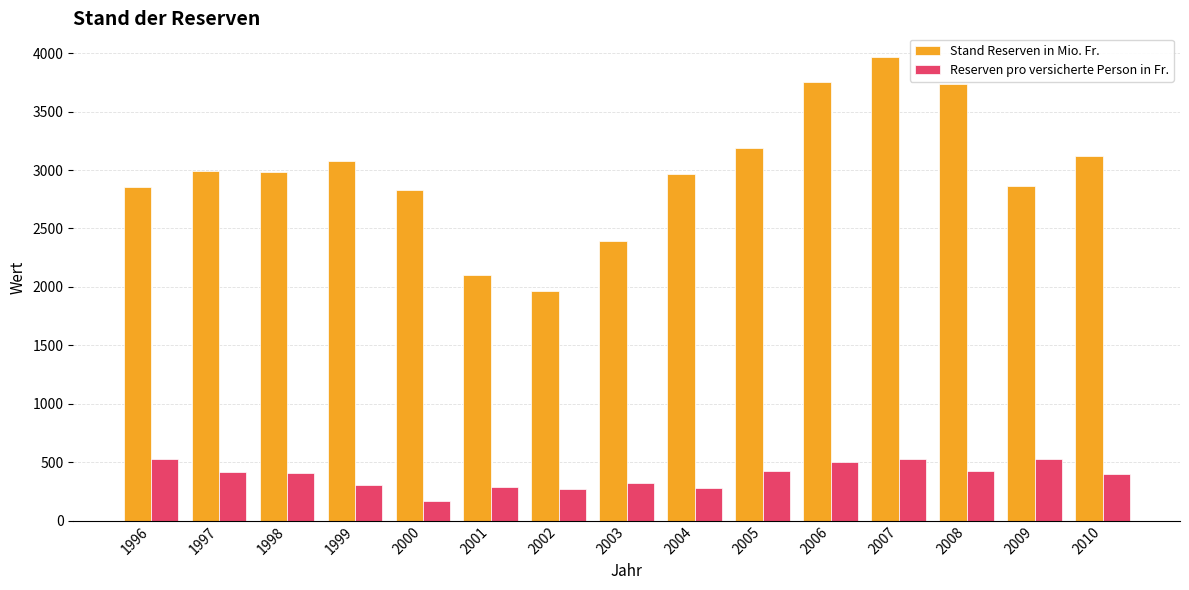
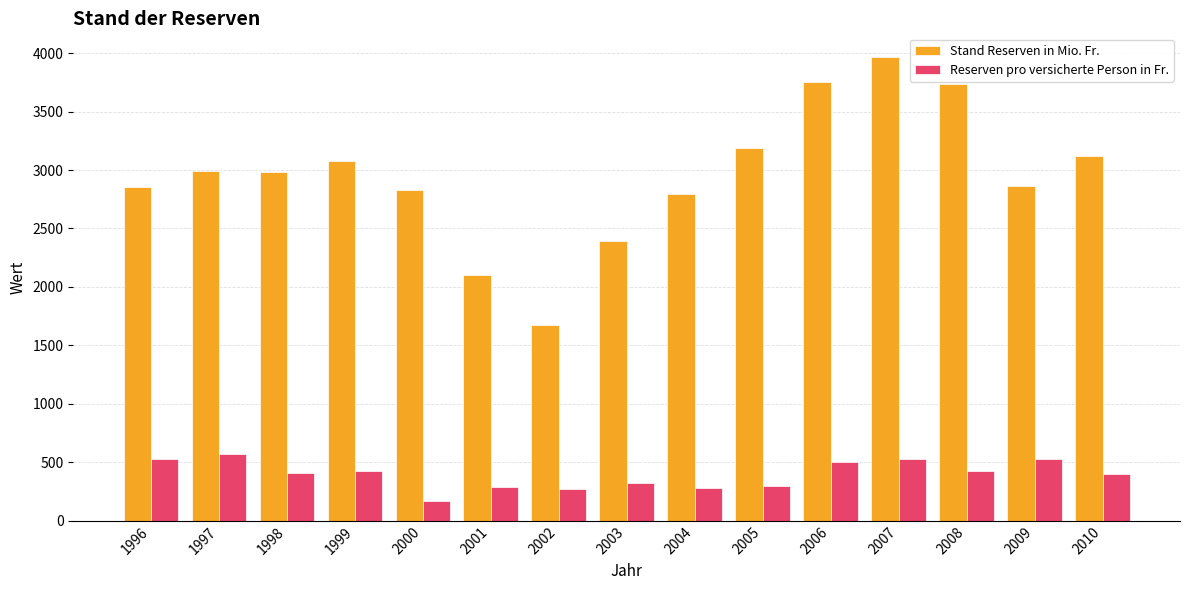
  {
    "Stand Reserven in Mio. Fr.": {
      "1996": 2860,
      "1997": 2990,
      "1998": 2990,
      "1999": 3080,
      "2000": 2830,
      "2001": 2100,
-     "2002": 1970,
+     "2002": 1670,
      "2003": 2390,
-     "2004": 2970,
+     "2004": 2800,
      "2005": 3180,
      "2006": 3750,
      "2007": 3970,
      "2008": 3740,
      "2009": 2860,
      "2010": 3120
    },
    "Reserven pro versicherte Person in Fr.": {
      "1996": 520,
-     "1997": 410,
+     "1997": 570,
      "1998": 410,
-     "1999": 310,
+     "1999": 420,
      "2000": 170,
      "2001": 290,
      "2002": 270,
      "2003": 320,
      "2004": 280,
-     "2005": 430,
+     "2005": 300,
      "2006": 500,
      "2007": 530,
      "2008": 430,
      "2009": 530,
      "2010": 400
    }
  }
